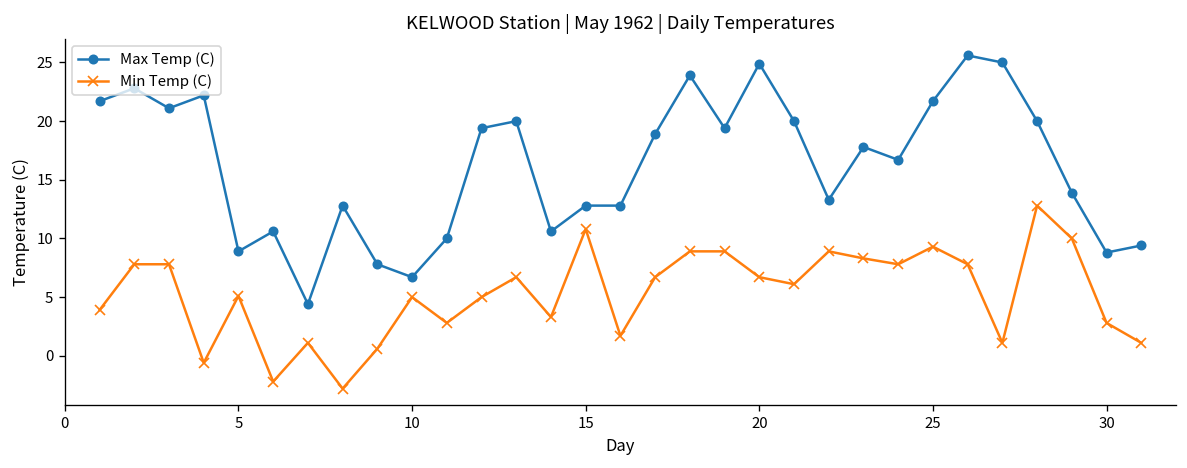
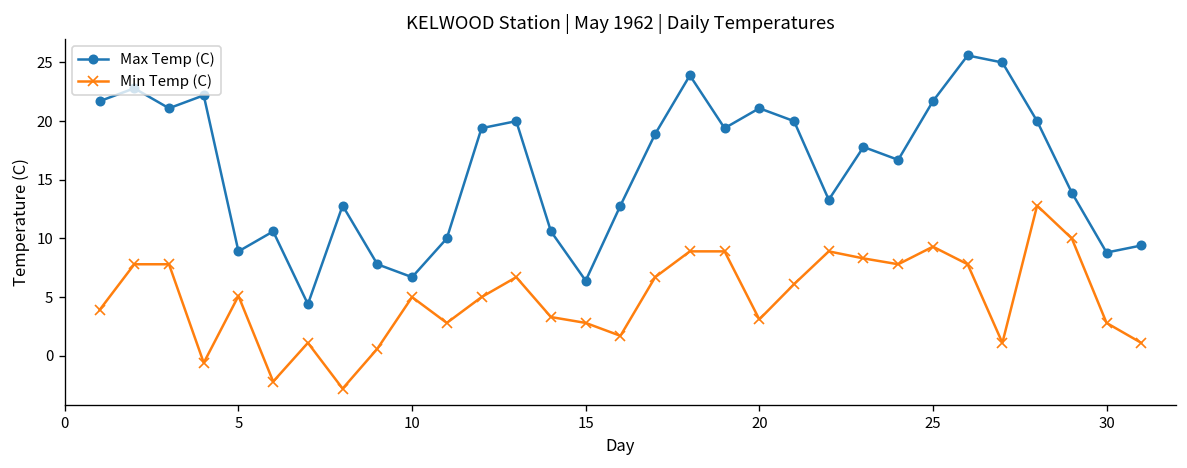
  {
    "Max Temp (C)": {
      "5": 9,
      "10": 7,
-     "15": 13,
-     "20": 25,
+     "15": 6,
+     "20": 21,
      "25": 22,
      "30": 9
    },
    "Min Temp (C)": {
      "5": 5,
      "10": 5,
-     "15": 11,
-     "20": 7,
+     "15": 3,
+     "20": 3,
      "25": 9,
      "30": 3
    }
  }
